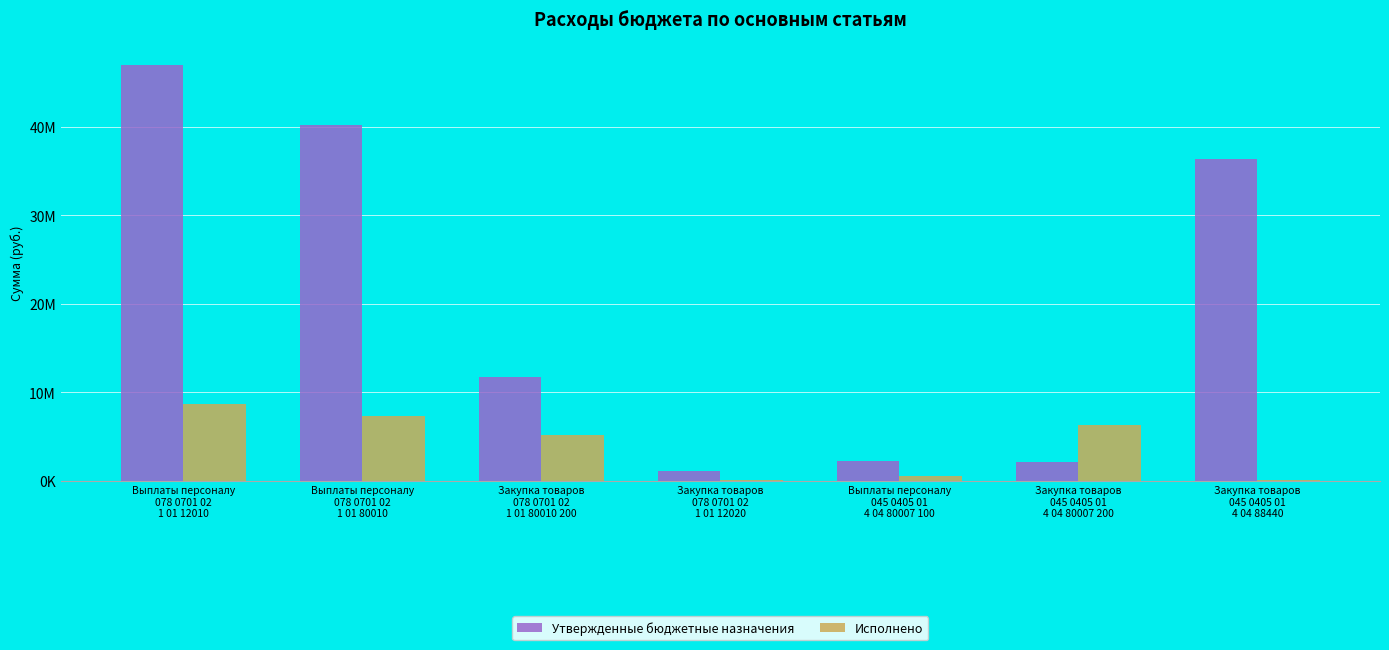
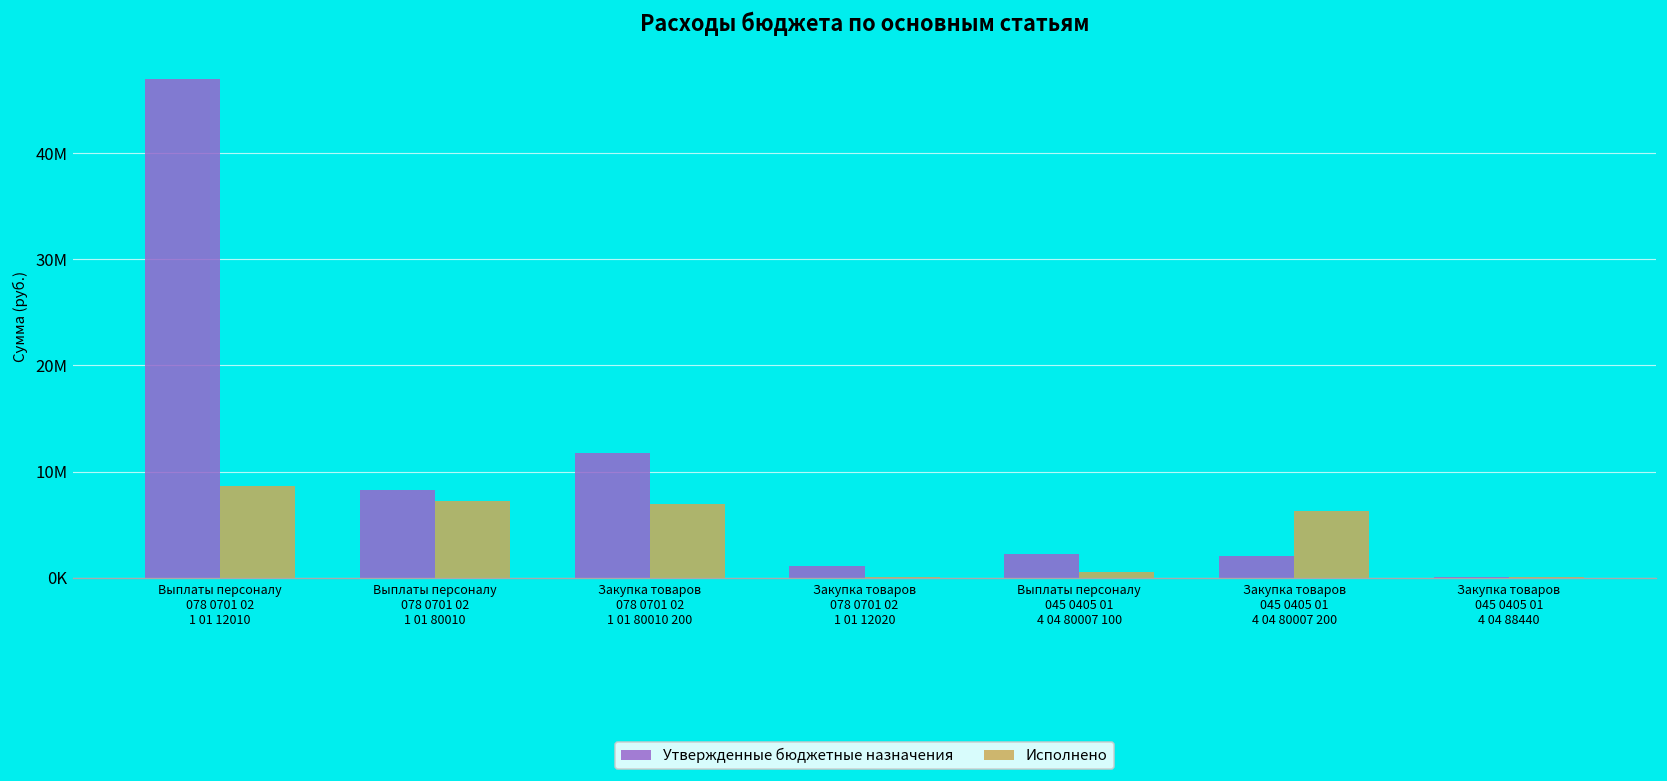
  {
    "Утвержденные бюджетные назначения": {
      "Выплаты персоналу 078 0701 02 1 01 12010": 47000000,
-     "Выплаты персоналу 078 0701 02 1 01 80010": 40000000,
+     "Выплаты персоналу 078 0701 02 1 01 80010": 8000000,
      "Закупка товаров 078 0701 02 1 01 80010 200": 12000000,
      "Закупка товаров 078 0701 02 1 01 12020": 1000000,
      "Выплаты персоналу 045 0405 01 4 04 80007 100": 2000000,
      "Закупка товаров 045 0405 01 4 04 80007 200": 2000000,
-     "Закупка товаров 045 0405 01 4 04 88440": 36000000
+     "Закупка товаров 045 0405 01 4 04 88440": 0
    },
    "Исполнено": {
      "Выплаты персоналу 078 0701 02 1 01 12010": 9000000,
      "Выплаты персоналу 078 0701 02 1 01 80010": 7000000,
-     "Закупка товаров 078 0701 02 1 01 80010 200": 5000000,
+     "Закупка товаров 078 0701 02 1 01 80010 200": 7000000,
      "Выплаты персоналу 045 0405 01 4 04 80007 100": 1000000,
      "Закупка товаров 045 0405 01 4 04 80007 200": 6000000
    }
  }
